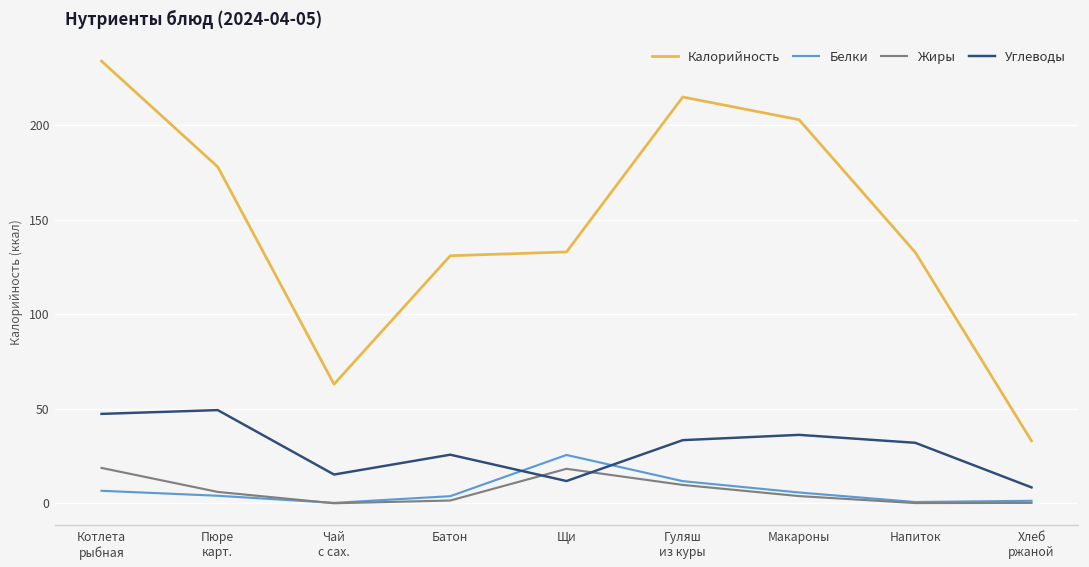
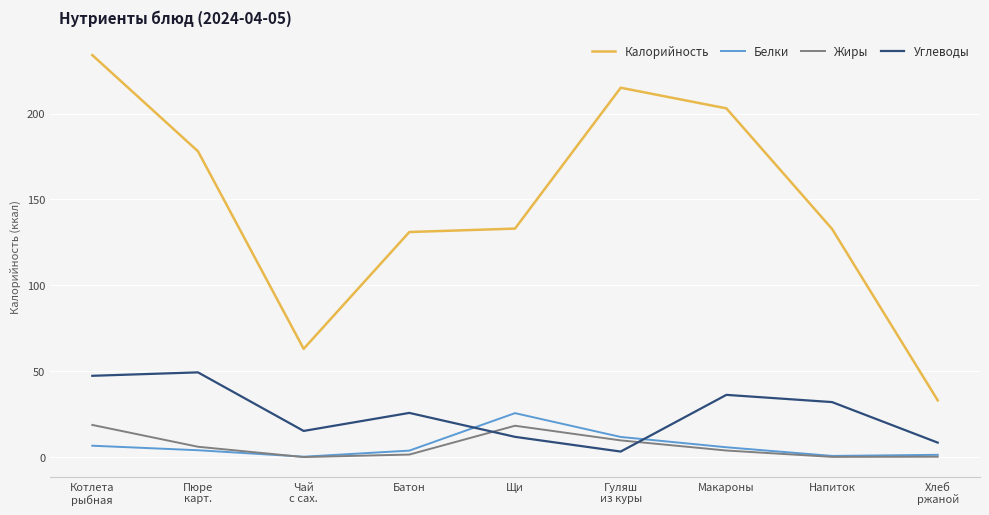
  {
    "Калорийность": {
      "Котлета рыбная": 234,
      "Пюре карт.": 178,
      "Чай с сах.": 63,
      "Батон": 131,
      "Щи": 133,
      "Гуляш из куры": 215,
      "Макароны": 203,
      "Напиток": 133,
      "Хлеб ржаной": 33
    },
    "Белки": {
      "Котлета рыбная": 7,
      "Пюре карт.": 4,
      "Батон": 4,
      "Щи": 26,
      "Гуляш из куры": 12,
      "Макароны": 6
    },
    "Жиры": {
      "Котлета рыбная": 19,
      "Пюре карт.": 6,
      "Батон": 1,
      "Щи": 18,
      "Гуляш из куры": 10,
      "Макароны": 4
    },
    "Углеводы": {
      "Котлета рыбная": 47,
      "Пюре карт.": 49,
      "Чай с сах.": 15,
      "Батон": 26,
      "Щи": 12,
-     "Гуляш из куры": 33,
+     "Гуляш из куры": 3,
      "Макароны": 36,
      "Напиток": 32,
      "Хлеб ржаной": 8
    }
  }
